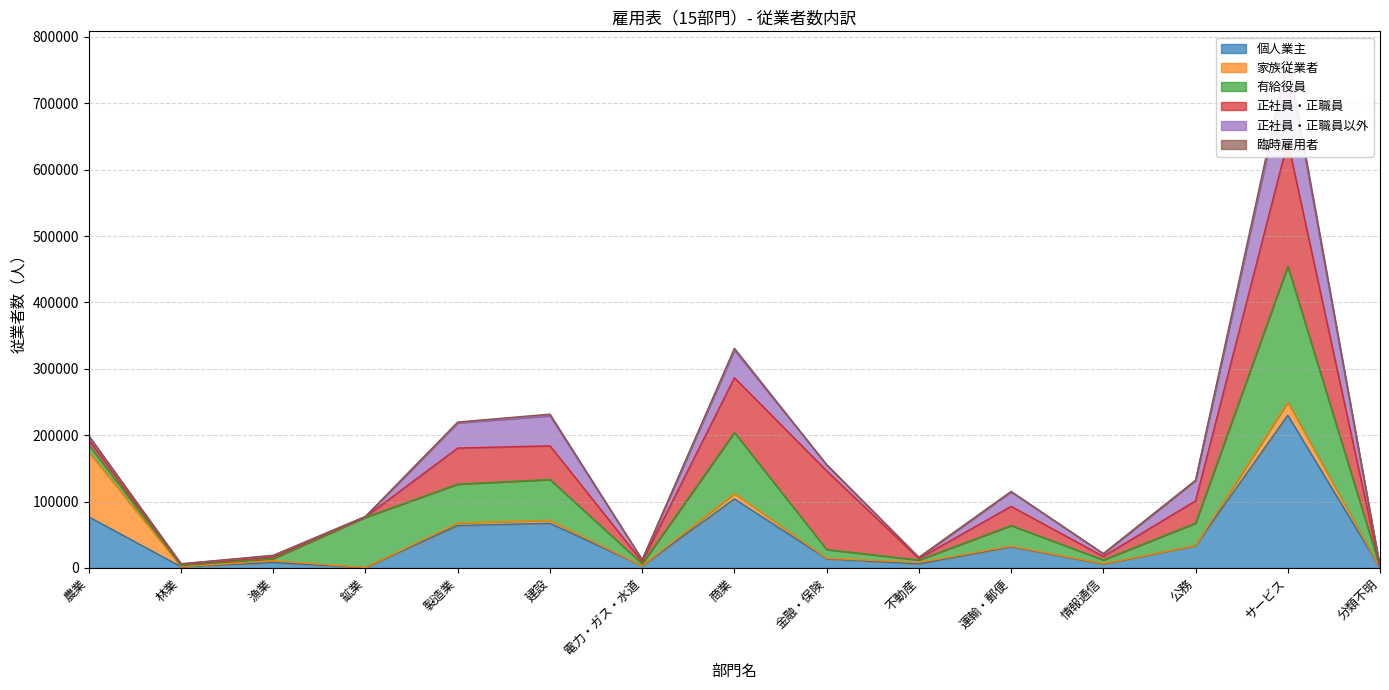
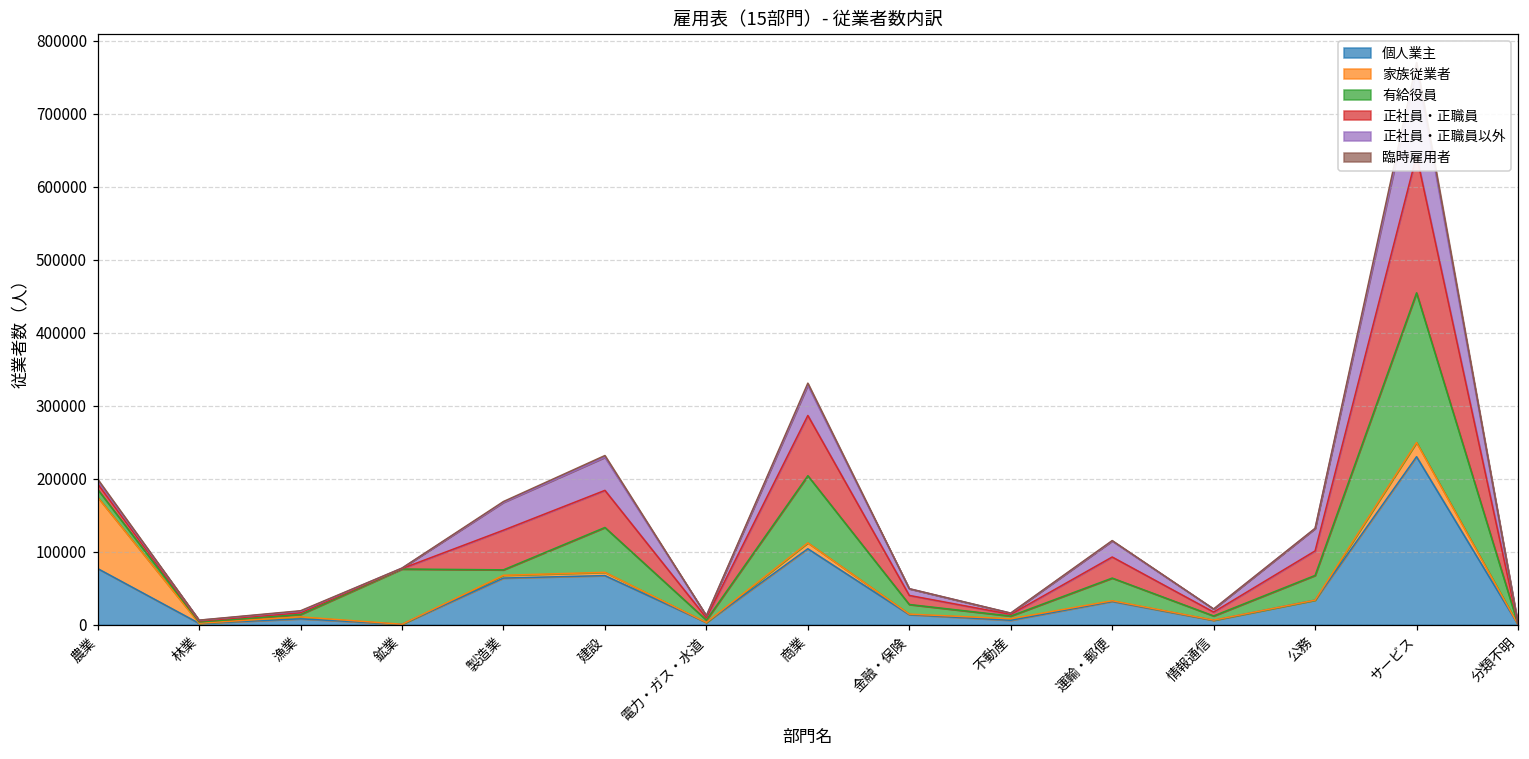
  {
    "個人業主": {
      "農業": 80000,
      "建設": 70000,
      "商業": 100000,
      "サービス": 230000
    },
    "家族従業者": {
      "農業": 100000,
      "建設": 0,
      "商業": 10000,
      "サービス": 20000
    },
    "有給役員": {
      "農業": 10000,
-     "製造業": 60000,
+     "製造業": 10000,
      "建設": 60000,
      "商業": 90000,
      "金融・保険": 10000,
      "運輸・郵便": 30000,
      "情報通信": 10000,
      "公務": 30000,
      "サービス": 200000
    },
    "正社員・正職員": {
      "農業": 10000,
      "製造業": 50000,
      "建設": 50000,
      "商業": 80000,
-     "金融・保険": 120000,
+     "金融・保険": 10000,
      "運輸・郵便": 30000,
      "情報通信": 10000,
      "公務": 30000
    }
  }
